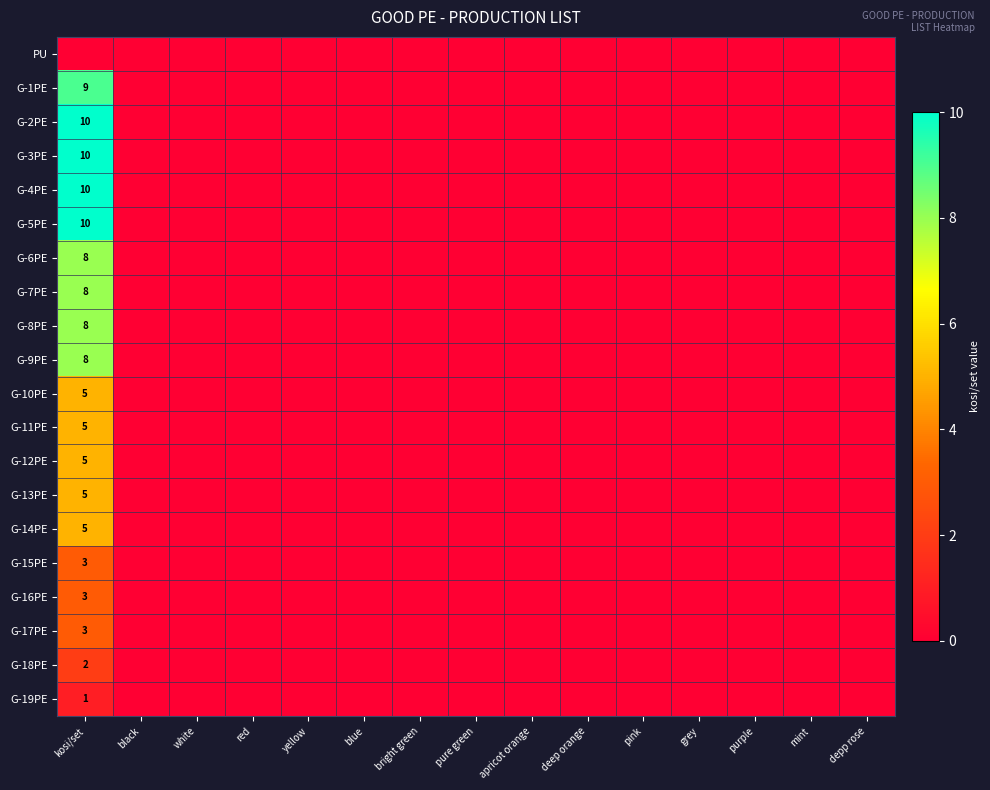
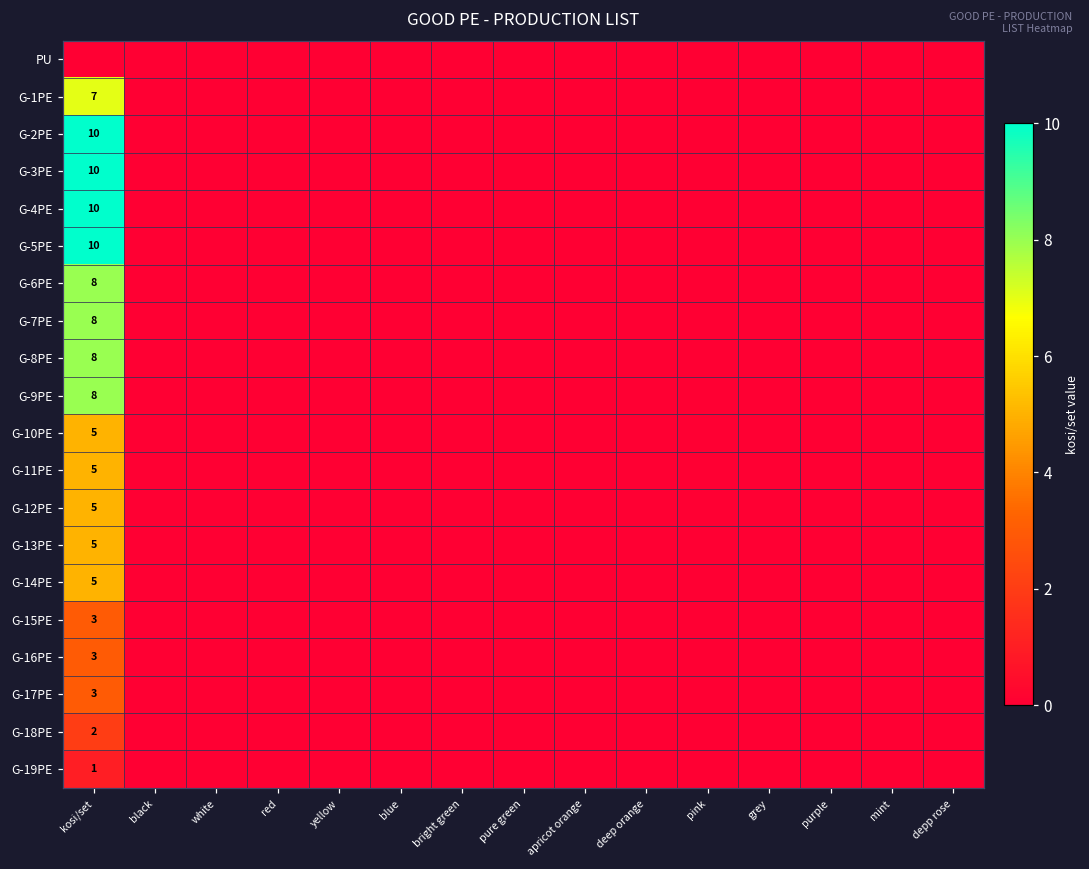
  {
    "G-1PE": {
-     "kosi/set": 9
+     "kosi/set": 7
    },
    "G-2PE": {
      "kosi/set": 10
    },
    "G-3PE": {
      "kosi/set": 10
    },
    "G-4PE": {
      "kosi/set": 10
    },
    "G-5PE": {
      "kosi/set": 10
    },
    "G-6PE": {
      "kosi/set": 8
    },
    "G-7PE": {
      "kosi/set": 8
    },
    "G-8PE": {
      "kosi/set": 8
    },
    "G-9PE": {
      "kosi/set": 8
    },
    "G-10PE": {
      "kosi/set": 5
    },
    "G-11PE": {
      "kosi/set": 5
    },
    "G-12PE": {
      "kosi/set": 5
    },
    "G-13PE": {
      "kosi/set": 5
    },
    "G-14PE": {
      "kosi/set": 5
    },
    "G-15PE": {
      "kosi/set": 3
    },
    "G-16PE": {
      "kosi/set": 3
    },
    "G-17PE": {
      "kosi/set": 3
    },
    "G-18PE": {
      "kosi/set": 2
    },
    "G-19PE": {
      "kosi/set": 1
    }
  }
